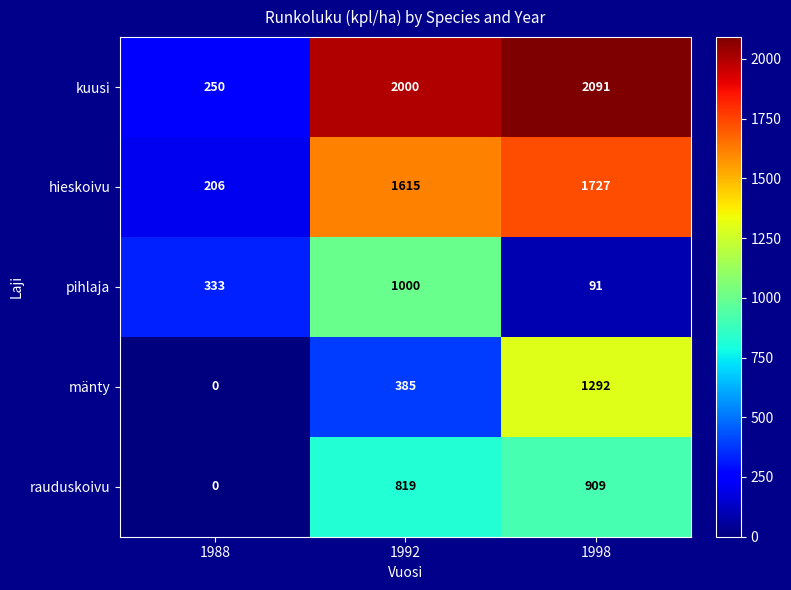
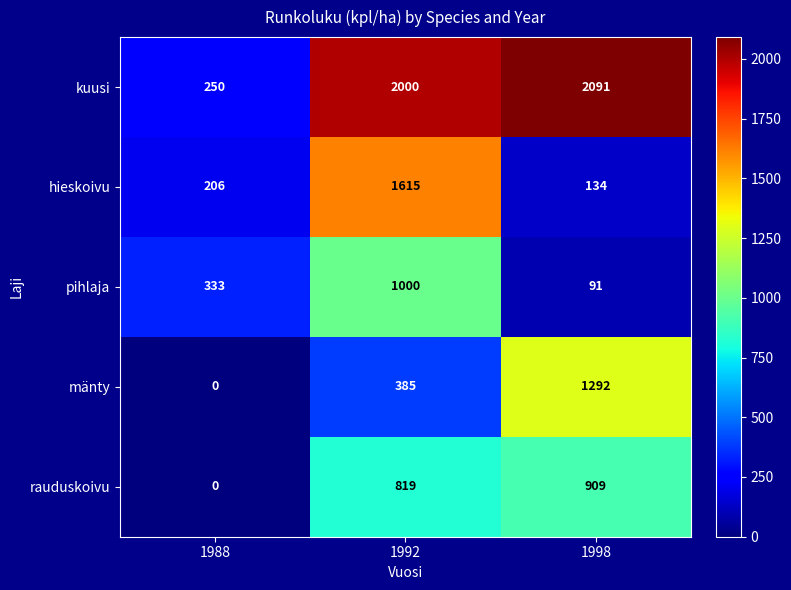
  {
    "kuusi": {
      "1988": 250,
      "1992": 2000,
      "1998": 2091
    },
    "hieskoivu": {
      "1988": 206,
      "1992": 1615,
-     "1998": 1727
+     "1998": 134
    },
    "pihlaja": {
      "1988": 333,
      "1992": 1000,
      "1998": 91
    },
    "mänty": {
      "1988": 0,
      "1992": 385,
      "1998": 1292
    },
    "rauduskoivu": {
      "1988": 0,
      "1992": 819,
      "1998": 909
    }
  }
